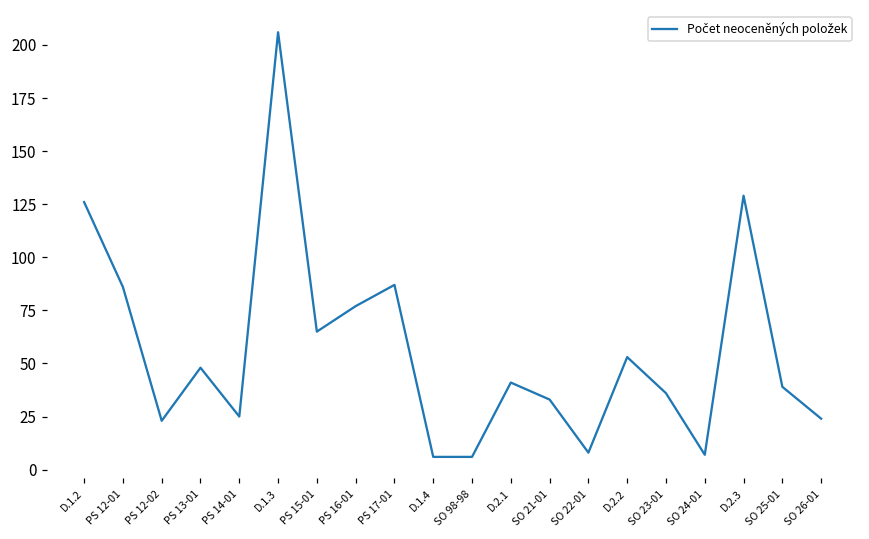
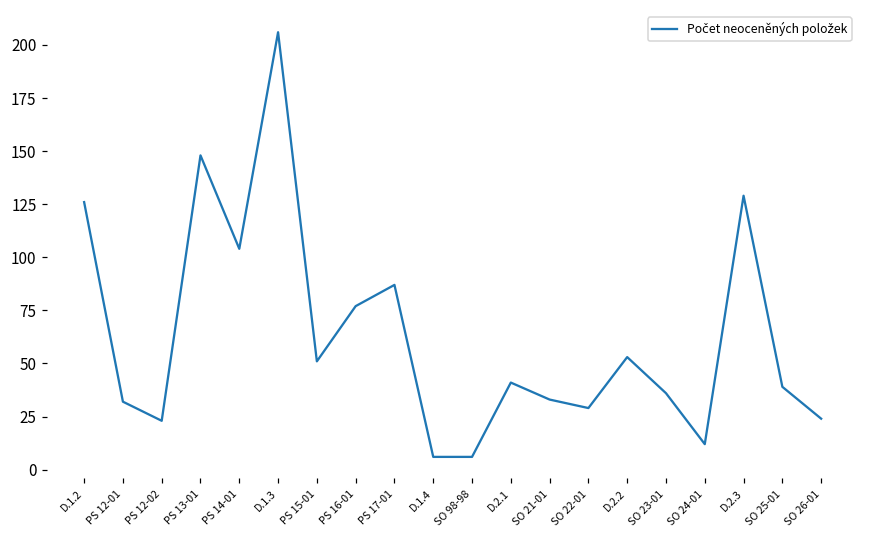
  {
    "D.1.2": 126,
-   "PS 12-01": 86,
+   "PS 12-01": 32,
    "PS 12-02": 23,
-   "PS 13-01": 48,
-   "PS 14-01": 25,
+   "PS 13-01": 148,
+   "PS 14-01": 104,
    "D.1.3": 206,
-   "PS 15-01": 65,
+   "PS 15-01": 51,
    "PS 16-01": 77,
    "PS 17-01": 87,
    "D.1.4": 6,
    "SO 98-98": 6,
    "D.2.1": 41,
    "SO 21-01": 33,
-   "SO 22-01": 8,
+   "SO 22-01": 29,
    "D.2.2": 53,
    "SO 23-01": 36,
-   "SO 24-01": 7,
+   "SO 24-01": 12,
    "D.2.3": 129,
    "SO 25-01": 39,
    "SO 26-01": 24
  }
